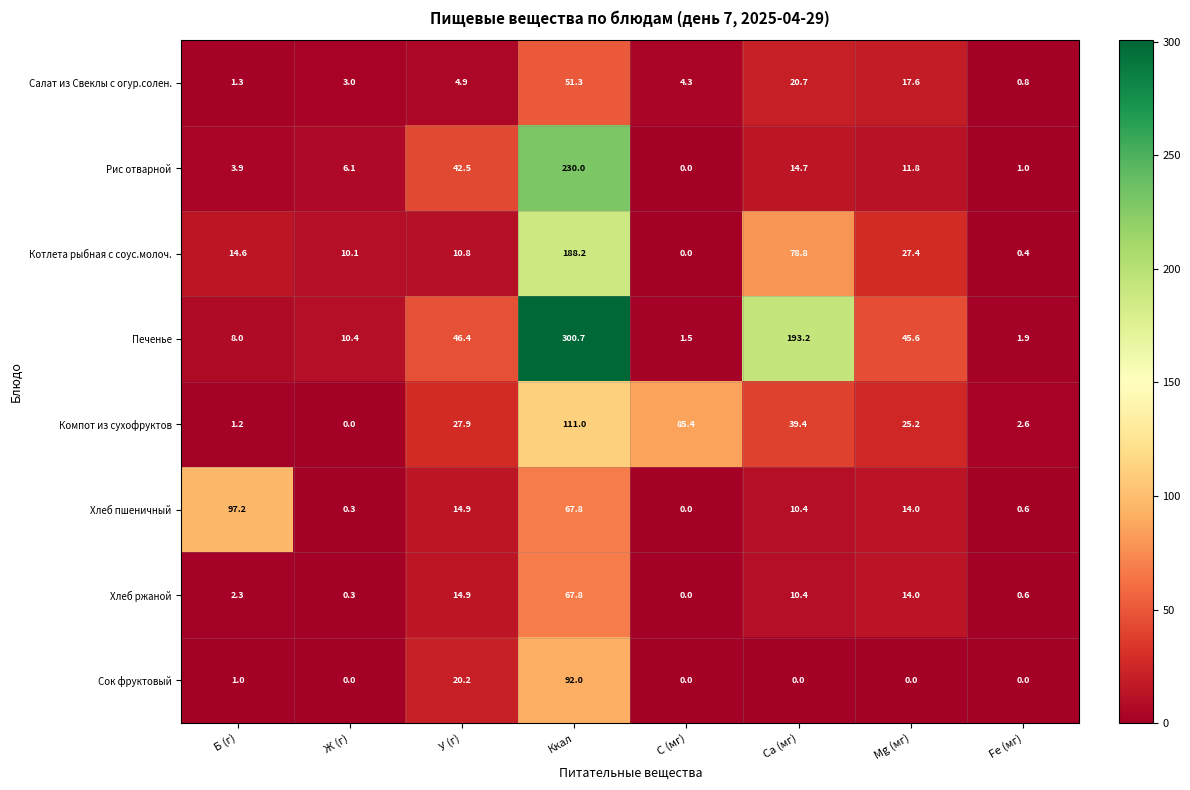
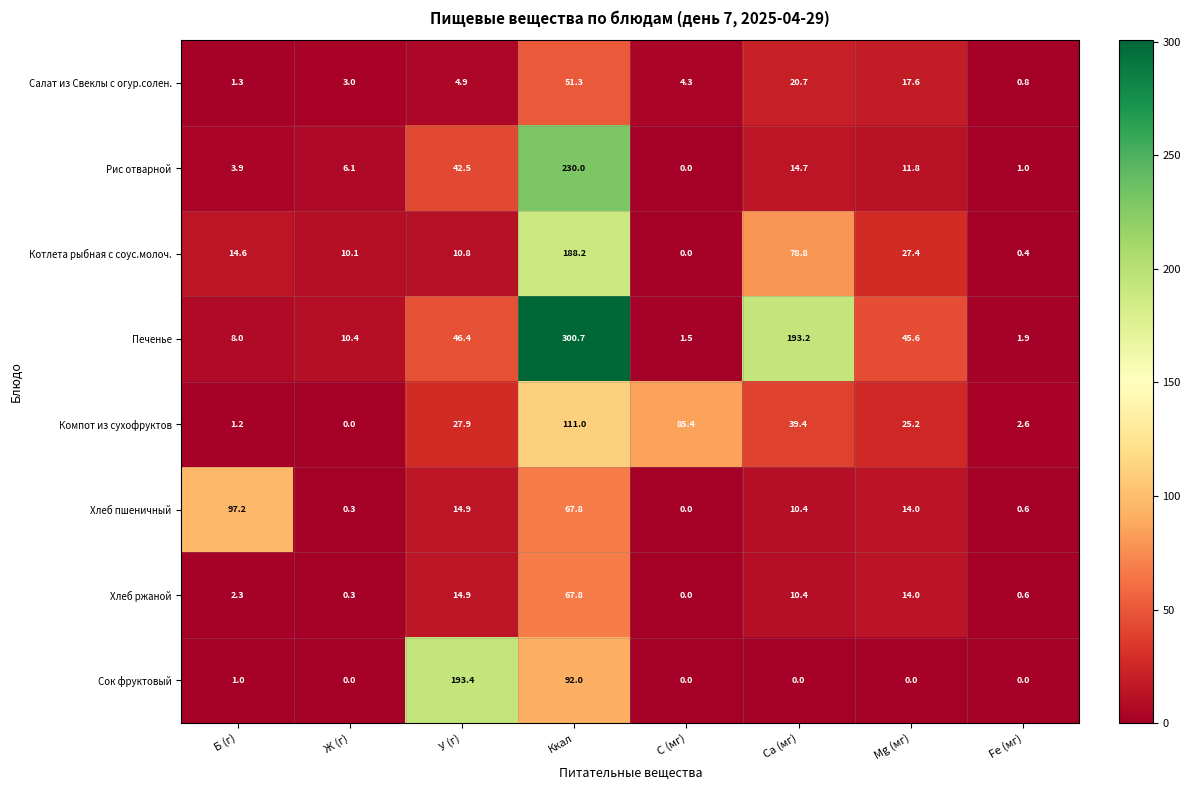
  {
    "Салат из Свеклы с огур.солен.": {
      "Б (г)": 1.3,
      "Ж (г)": 3.0,
      "У (г)": 4.9,
      "Ккал": 51.3,
      "С (мг)": 4.3,
      "Са (мг)": 20.7,
      "Mg (мг)": 17.6,
      "Fe (мг)": 0.8
    },
    "Рис отварной": {
      "Б (г)": 3.9,
      "Ж (г)": 6.1,
      "У (г)": 42.5,
      "Ккал": 230.0,
      "С (мг)": 0.0,
      "Са (мг)": 14.7,
      "Mg (мг)": 11.8,
      "Fe (мг)": 1.0
    },
    "Котлета рыбная с соус.молоч.": {
      "Б (г)": 14.6,
      "Ж (г)": 10.1,
      "У (г)": 10.8,
      "Ккал": 188.2,
      "С (мг)": 0.0,
      "Са (мг)": 78.8,
      "Mg (мг)": 27.4,
      "Fe (мг)": 0.4
    },
    "Печенье": {
      "Б (г)": 8.0,
      "Ж (г)": 10.4,
      "У (г)": 46.4,
      "Ккал": 300.7,
      "С (мг)": 1.5,
      "Са (мг)": 193.2,
      "Mg (мг)": 45.6,
      "Fe (мг)": 1.9
    },
    "Компот из сухофруктов": {
      "Б (г)": 1.2,
      "Ж (г)": 0.0,
      "У (г)": 27.9,
      "Ккал": 111.0,
      "С (мг)": 85.4,
      "Са (мг)": 39.4,
      "Mg (мг)": 25.2,
      "Fe (мг)": 2.6
    },
    "Хлеб пшеничный": {
      "Б (г)": 97.2,
      "Ж (г)": 0.3,
      "У (г)": 14.9,
      "Ккал": 67.8,
      "С (мг)": 0.0,
      "Са (мг)": 10.4,
      "Mg (мг)": 14.0,
      "Fe (мг)": 0.6
    },
    "Хлеб ржаной": {
      "Б (г)": 2.3,
      "Ж (г)": 0.3,
      "У (г)": 14.9,
      "Ккал": 67.8,
      "С (мг)": 0.0,
      "Са (мг)": 10.4,
      "Mg (мг)": 14.0,
      "Fe (мг)": 0.6
    },
    "Сок фруктовый": {
      "Б (г)": 1.0,
      "Ж (г)": 0.0,
-     "У (г)": 20.2,
+     "У (г)": 193.4,
      "Ккал": 92.0,
      "С (мг)": 0.0,
      "Са (мг)": 0.0,
      "Mg (мг)": 0.0,
      "Fe (мг)": 0.0
    }
  }
